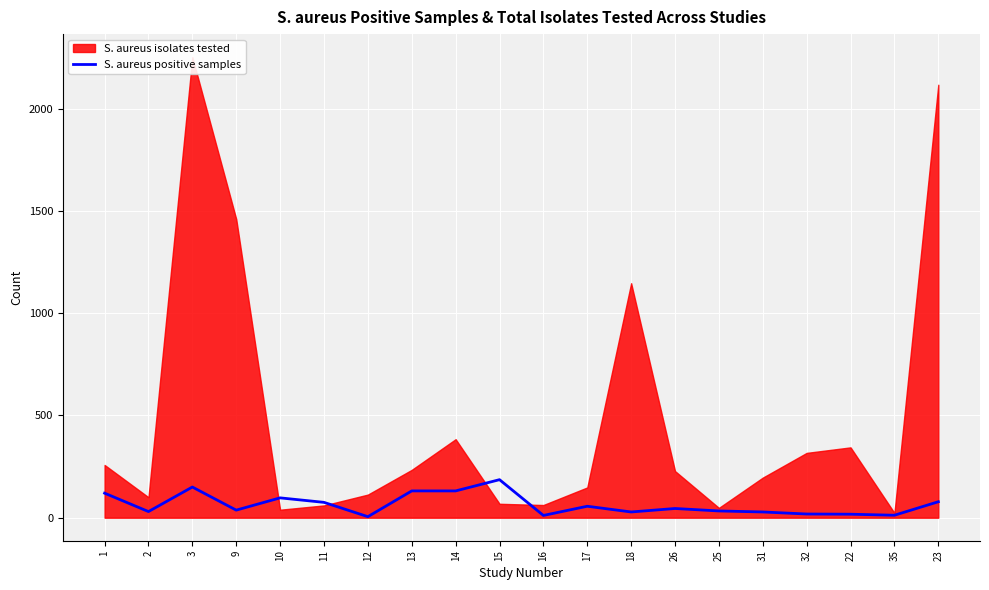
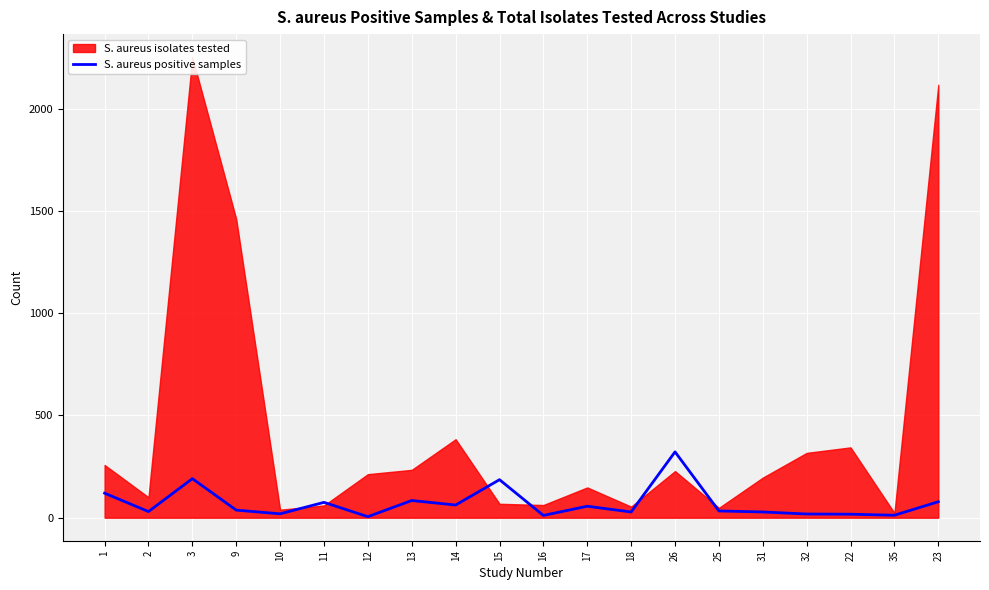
  {
    "S. aureus positive samples": {
      "1": 120,
      "2": 30,
-     "3": 150,
+     "3": 190,
      "9": 40,
-     "10": 100,
+     "10": 20,
      "11": 80,
      "12": 10,
-     "13": 130,
-     "14": 130,
+     "13": 80,
+     "14": 60,
      "15": 190,
      "16": 10,
      "17": 60,
      "18": 30,
-     "26": 50,
+     "26": 320,
      "25": 30,
      "31": 30,
      "32": 20,
      "22": 20,
      "23": 80
    },
    "S. aureus isolates tested": {
      "1": 260,
      "2": 100,
      "9": 1460,
      "10": 40,
      "11": 60,
-     "12": 110,
+     "12": 210,
      "13": 230,
      "14": 380,
      "15": 70,
      "16": 60,
      "17": 150,
-     "18": 1150,
+     "18": 50,
      "26": 230,
      "25": 50,
      "31": 200,
      "32": 320,
      "22": 340,
      "23": 2120
    }
  }
